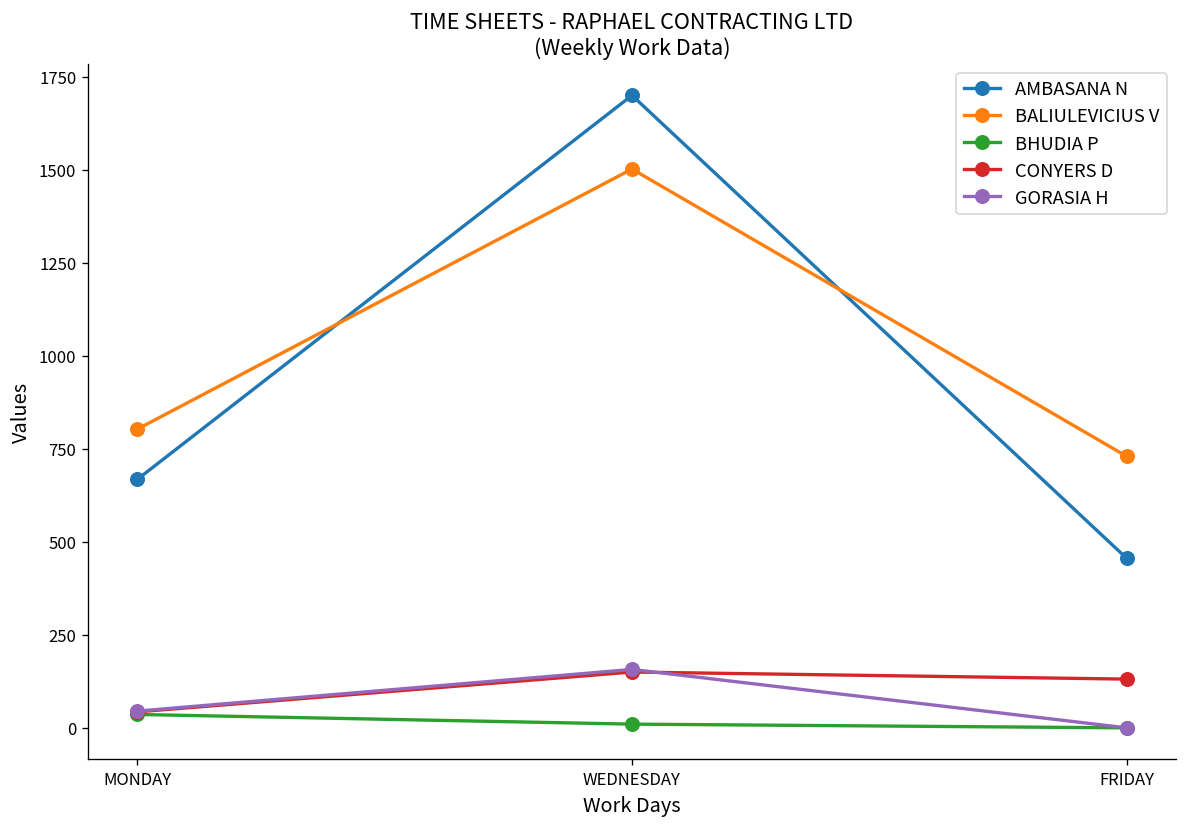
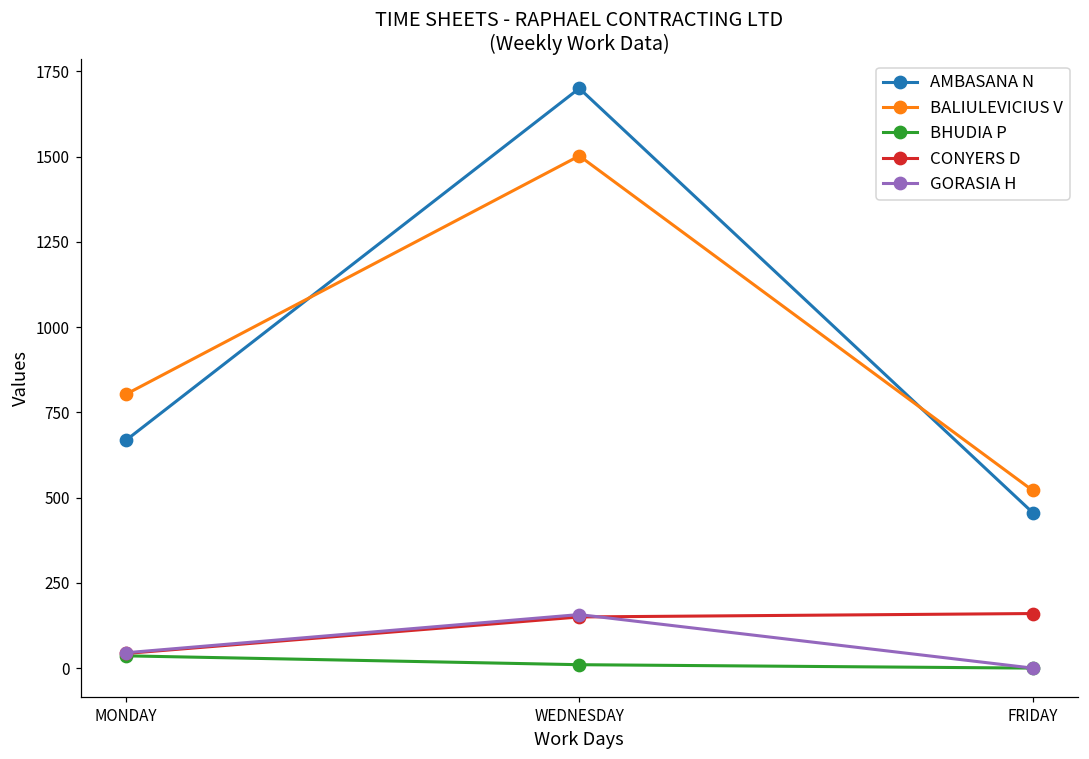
  {
    "AMBASANA N": {
      "MONDAY": 670,
      "WEDNESDAY": 1700,
      "FRIDAY": 460
    },
    "BALIULEVICIUS V": {
      "MONDAY": 800,
      "WEDNESDAY": 1500,
-     "FRIDAY": 730
+     "FRIDAY": 520
    },
    "BHUDIA P": {
      "WEDNESDAY": 10
    },
    "CONYERS D": {
-     "FRIDAY": 130
+     "FRIDAY": 160
    }
  }
